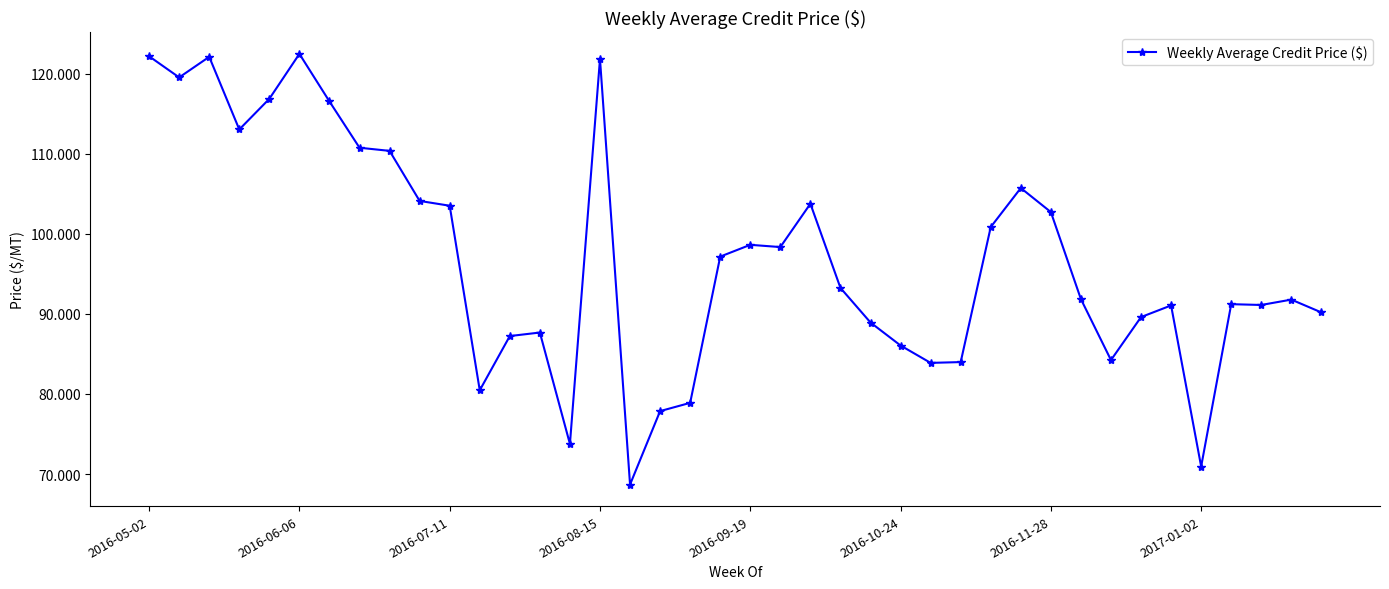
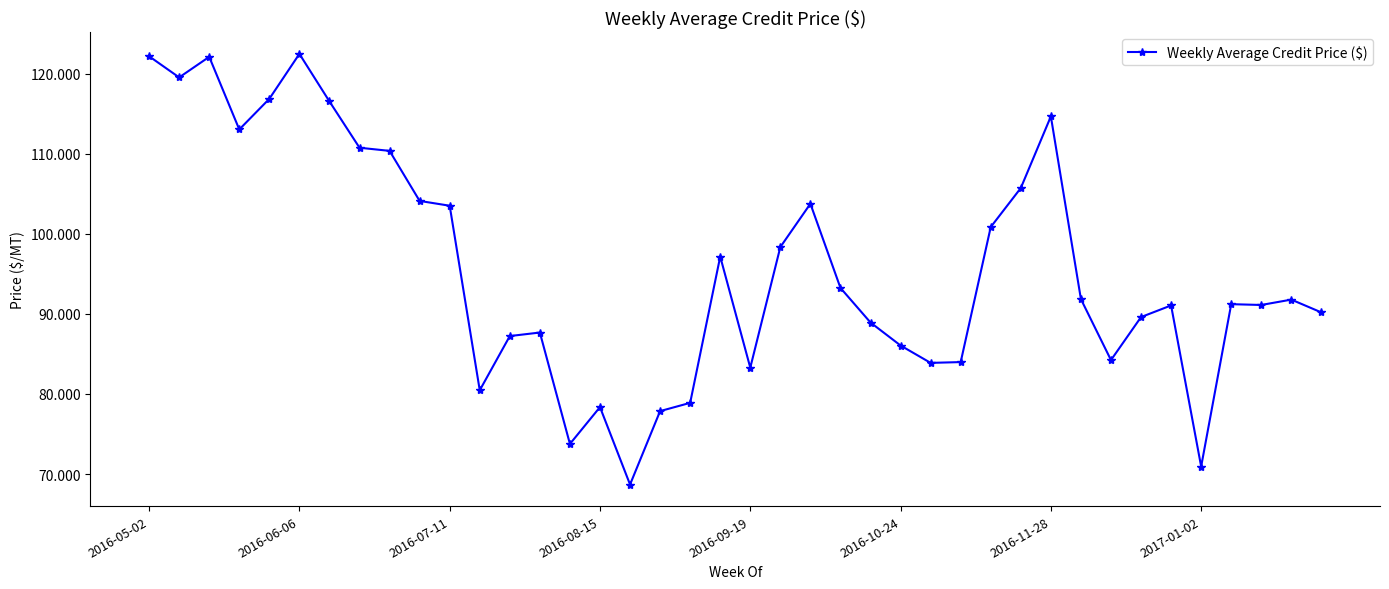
  {
    "2016-05-02": 122,
    "2016-06-06": 122,
    "2016-07-11": 104,
-   "2016-08-15": 122,
-   "2016-09-19": 99,
+   "2016-08-15": 78,
+   "2016-09-19": 83,
    "2016-10-24": 86,
-   "2016-11-28": 103,
+   "2016-11-28": 115,
    "2017-01-02": 71
  }
